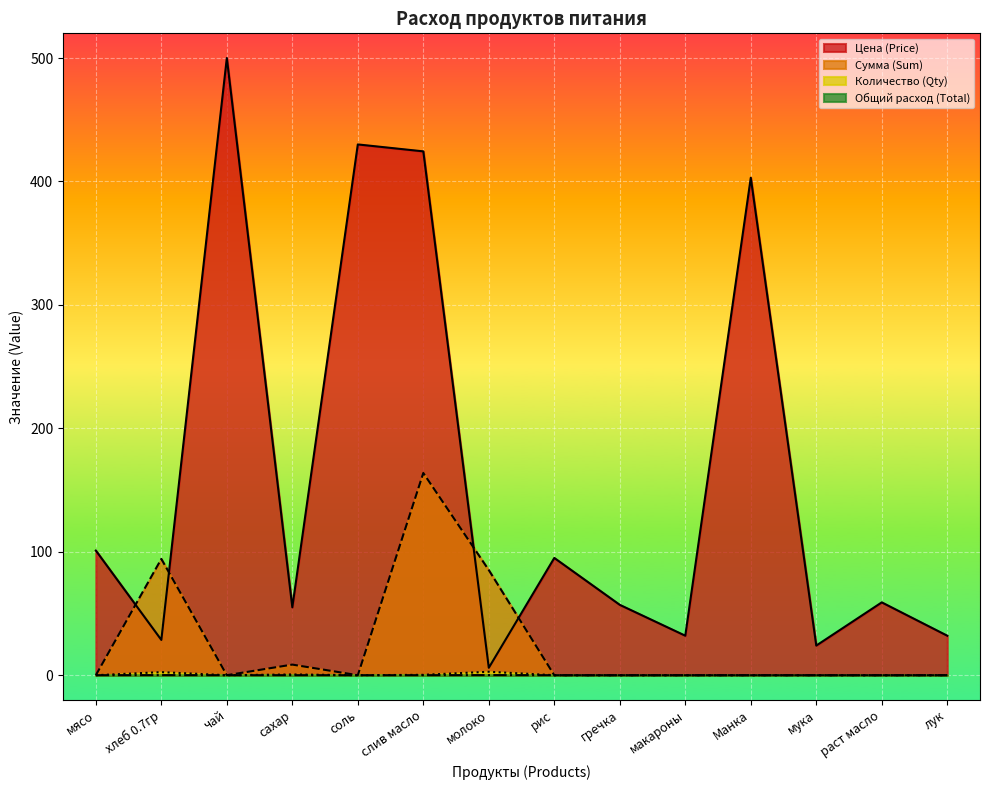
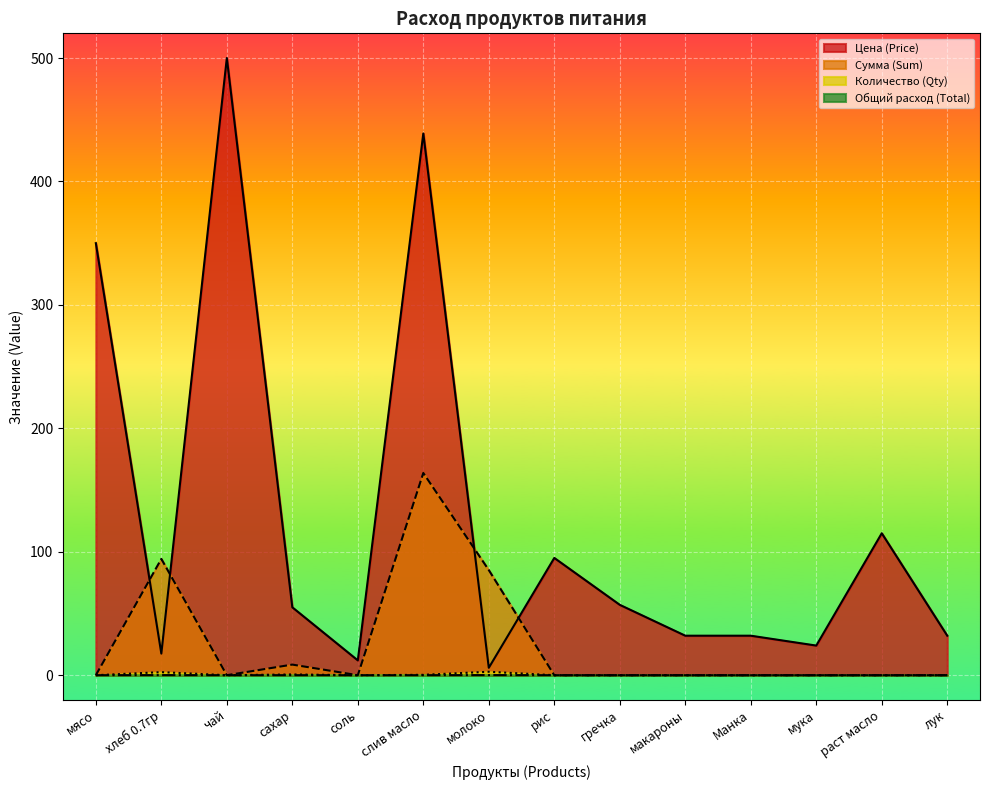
  {
    "Цена (Price)": {
-     "мясо": 101,
-     "хлеб 0.7гр": 29,
+     "мясо": 350,
+     "хлеб 0.7гр": 18,
      "чай": 500,
      "сахар": 55,
-     "соль": 430,
-     "слив масло": 424,
+     "соль": 12,
+     "слив масло": 439,
      "молоко": 6,
      "рис": 95,
      "гречка": 57,
      "макароны": 32,
-     "Манка": 403,
+     "Манка": 32,
      "мука": 24,
-     "раст масло": 59,
+     "раст масло": 115,
      "лук": 32
    },
    "Сумма (Sum)": {
      "хлеб 0.7гр": 94,
      "сахар": 9,
      "слив масло": 164,
      "молоко": 85
    },
    "Количество (Qty)": {
      "хлеб 0.7гр": 2,
      "молоко": 3
    },
    "Общий расход (Total)": {
      "хлеб 0.7гр": 0,
      "молоко": 0
    }
  }
